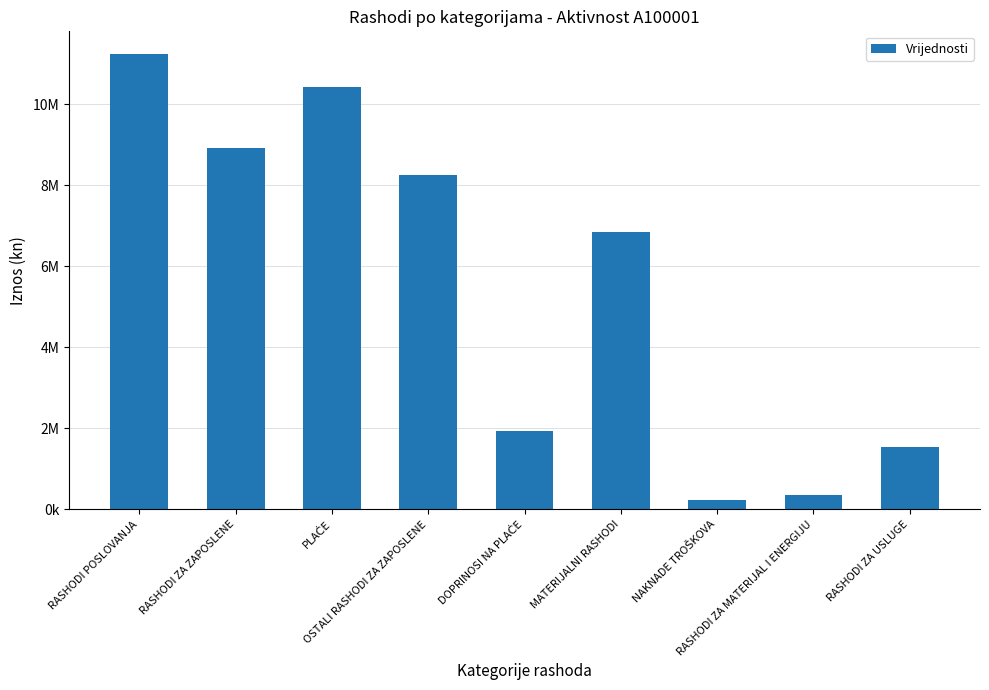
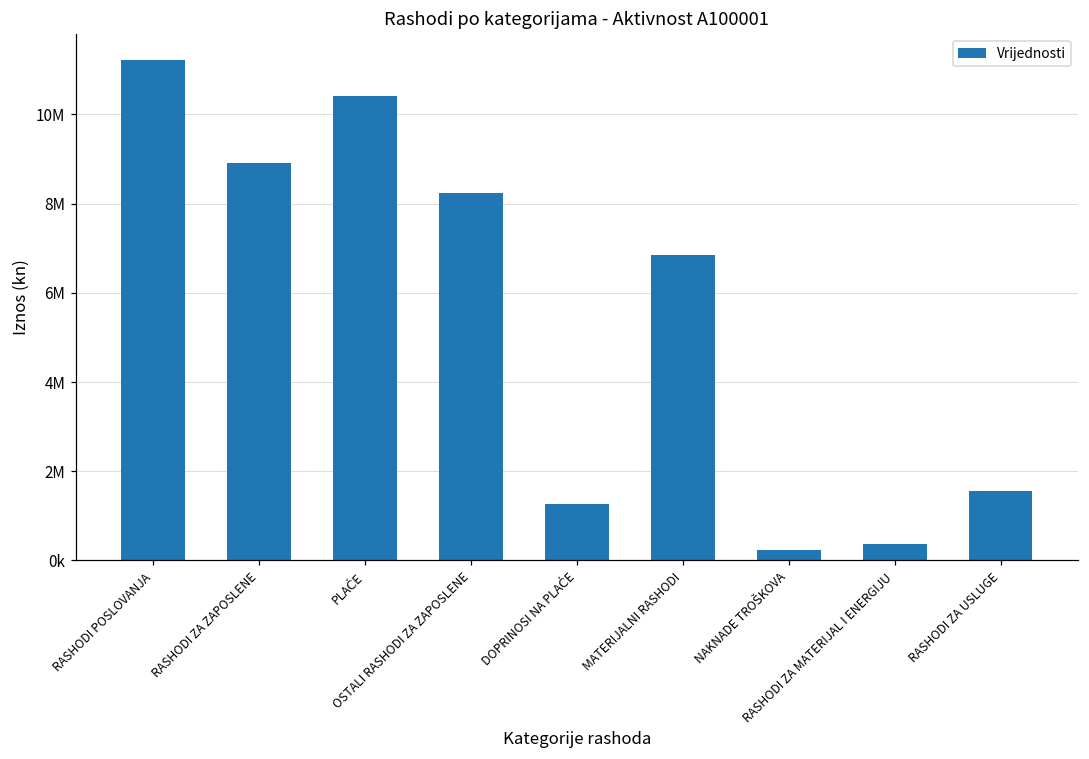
  {
    "RASHODI POSLOVANJA": 11200000,
    "RASHODI ZA ZAPOSLENE": 8900000,
    "PLAĆE": 10400000,
    "OSTALI RASHODI ZA ZAPOSLENE": 8200000,
-   "DOPRINOSI NA PLAĆE": 1900000,
+   "DOPRINOSI NA PLAĆE": 1300000,
    "MATERIJALNI RASHODI": 6900000,
    "NAKNADE TROŠKOVA": 200000,
    "RASHODI ZA MATERIJAL I ENERGIJU": 400000,
    "RASHODI ZA USLUGE": 1500000
  }
